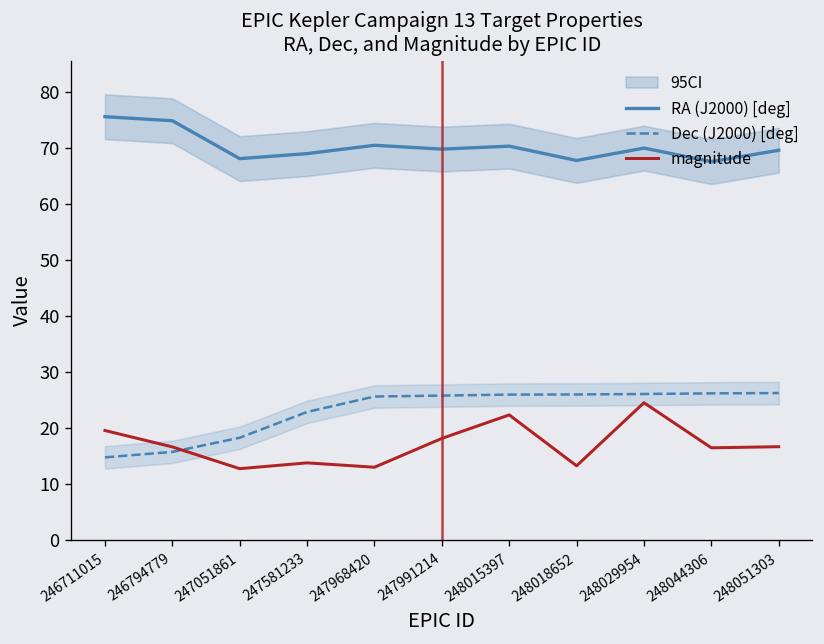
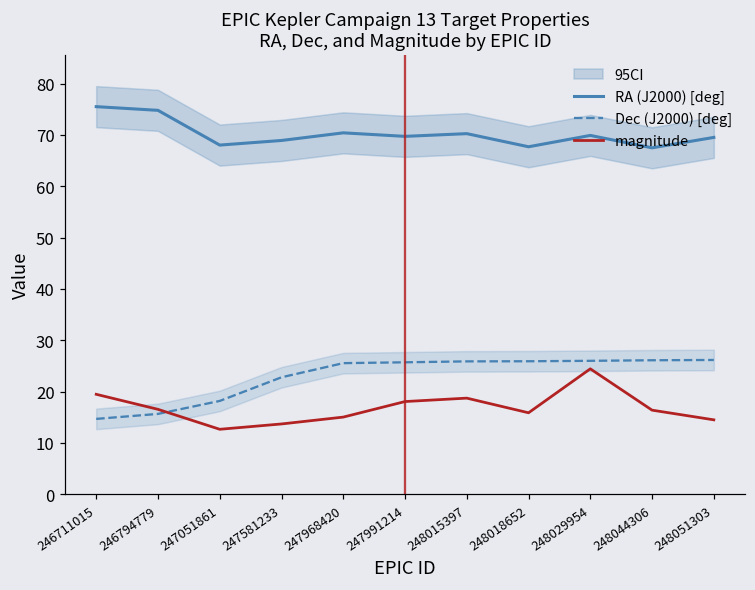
  {
    "magnitude": {
      "246711015": 20,
      "246794779": 17,
      "247051861": 13,
      "247581233": 14,
-     "247968420": 13,
+     "247968420": 15,
      "247991214": 18,
-     "248015397": 22,
-     "248018652": 13,
+     "248015397": 19,
+     "248018652": 16,
      "248029954": 24,
      "248044306": 16,
-     "248051303": 17
+     "248051303": 15
    }
  }
